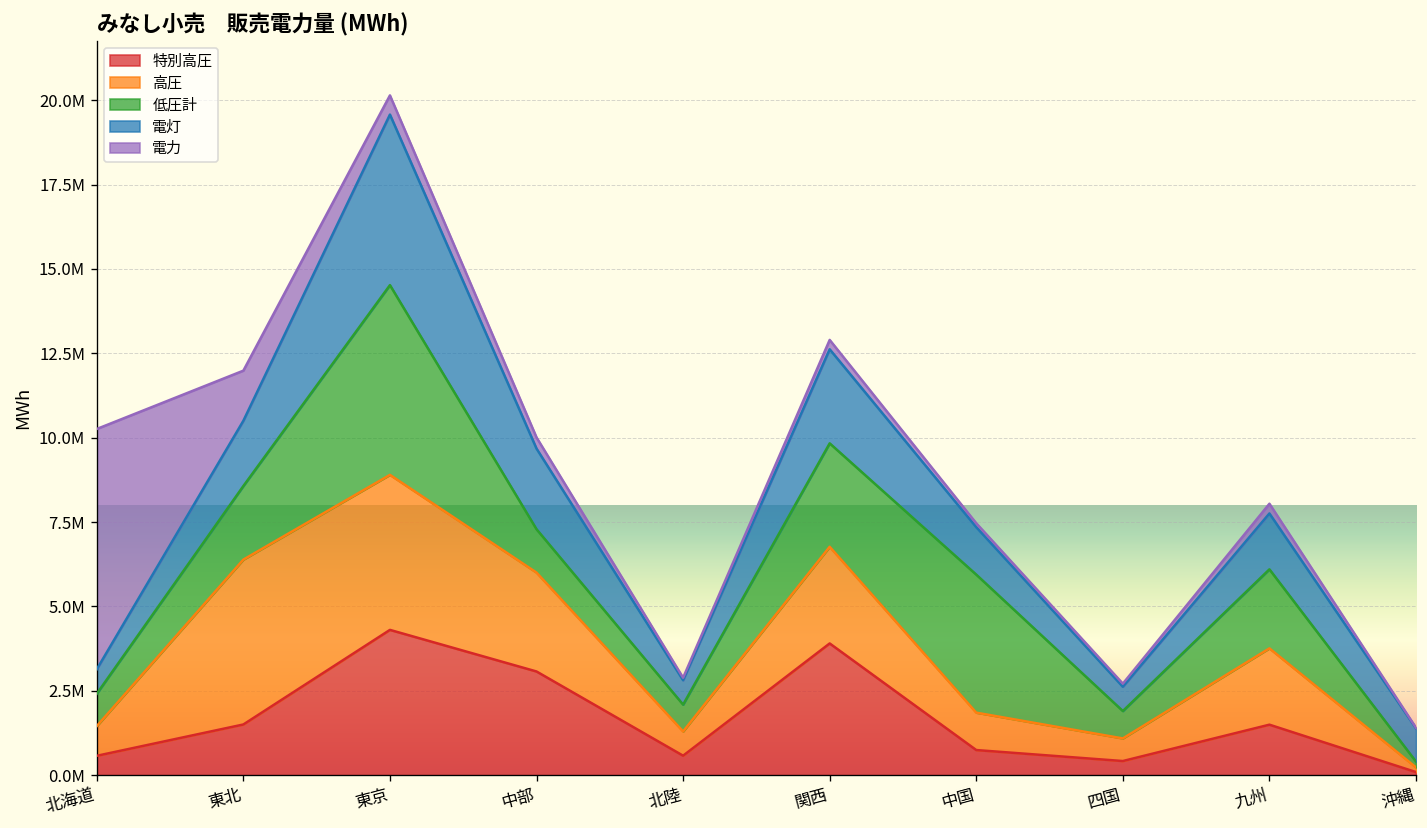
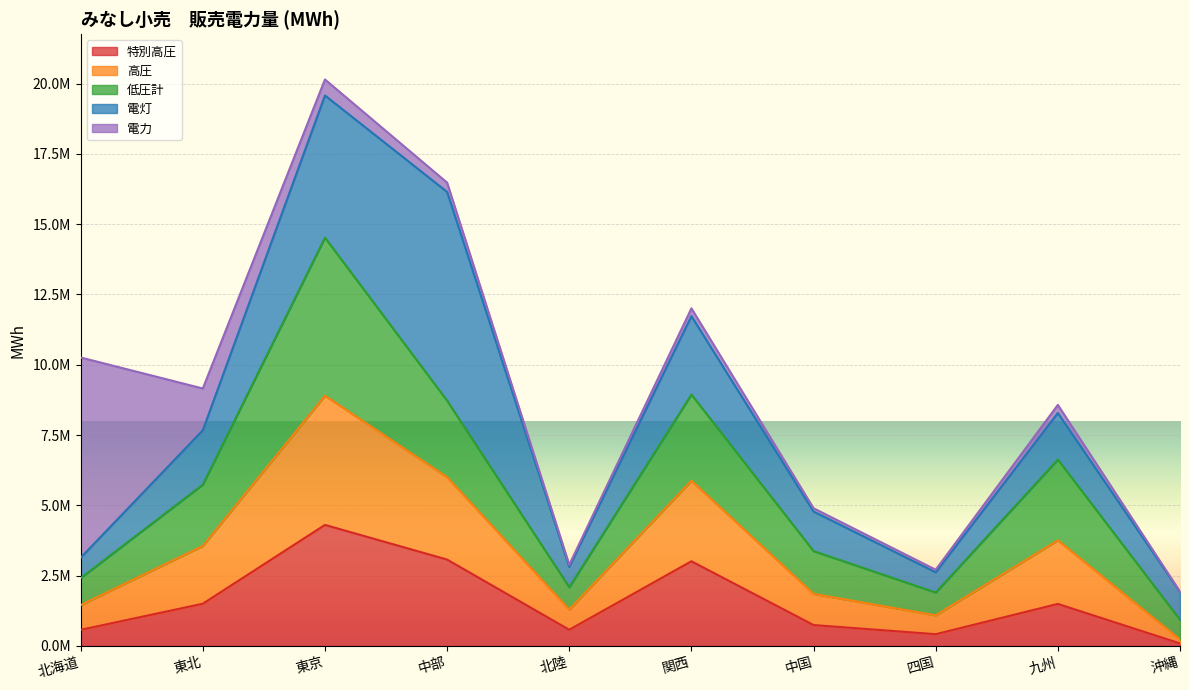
  {
    "特別高圧": {
      "北海道": 600000,
      "東北": 1500000,
      "東京": 4300000,
      "中部": 3100000,
      "北陸": 600000,
-     "関西": 3900000,
+     "関西": 3000000,
      "中国": 700000,
      "四国": 400000,
      "九州": 1500000,
      "沖縄": 100000
    },
    "高圧": {
      "北海道": 900000,
-     "東北": 4900000,
+     "東北": 2100000,
      "東京": 4600000,
      "中部": 2900000,
      "北陸": 700000,
      "関西": 2900000,
      "中国": 1100000,
      "四国": 700000,
      "九州": 2300000,
      "沖縄": 100000
    },
    "低圧計": {
      "北海道": 1000000,
      "東北": 2200000,
      "東京": 5600000,
-     "中部": 1300000,
+     "中部": 2700000,
      "北陸": 800000,
      "関西": 3100000,
-     "中国": 4100000,
+     "中国": 1500000,
      "四国": 800000,
-     "九州": 2300000,
-     "沖縄": 200000
+     "九州": 2900000,
+     "沖縄": 700000
    },
    "電灯": {
      "北海道": 700000,
      "東北": 1900000,
      "東京": 5100000,
-     "中部": 2400000,
+     "中部": 7400000,
      "関西": 2800000,
      "中国": 1400000,
      "四国": 700000,
      "九州": 1700000
    },
    "電力": {
      "北海道": 7100000,
      "東北": 1500000,
      "東京": 600000,
      "中部": 300000,
      "関西": 300000,
      "中国": 100000,
      "四国": 100000,
      "九州": 300000
    }
  }
